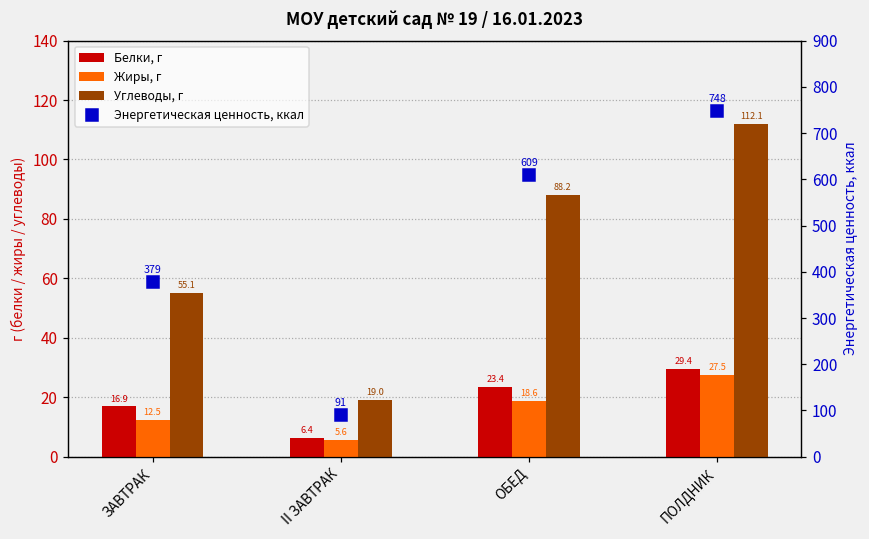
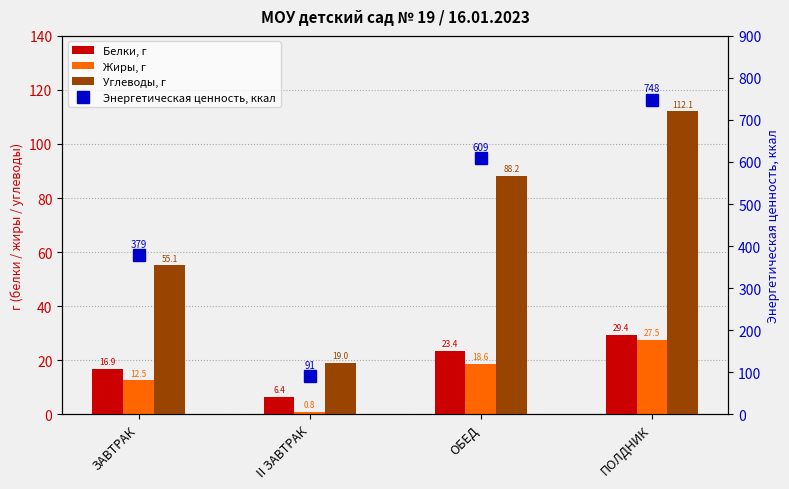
  {
    "Белки, г": {
      "ЗАВТРАК": 16.9,
      "II ЗАВТРАК": 6.4,
      "ОБЕД": 23.4,
      "ПОЛДНИК": 29.4
    },
    "Жиры, г": {
      "ЗАВТРАК": 12.5,
-     "II ЗАВТРАК": 5.6,
+     "II ЗАВТРАК": 0.8,
      "ОБЕД": 18.6,
      "ПОЛДНИК": 27.5
    },
    "Углеводы, г": {
      "ЗАВТРАК": 55.1,
      "II ЗАВТРАК": 19.0,
      "ОБЕД": 88.2,
      "ПОЛДНИК": 112.1
    },
    "Энергетическая ценность, ккал": {
      "ЗАВТРАК": 379,
      "II ЗАВТРАК": 91,
      "ОБЕД": 609,
      "ПОЛДНИК": 748
    }
  }
